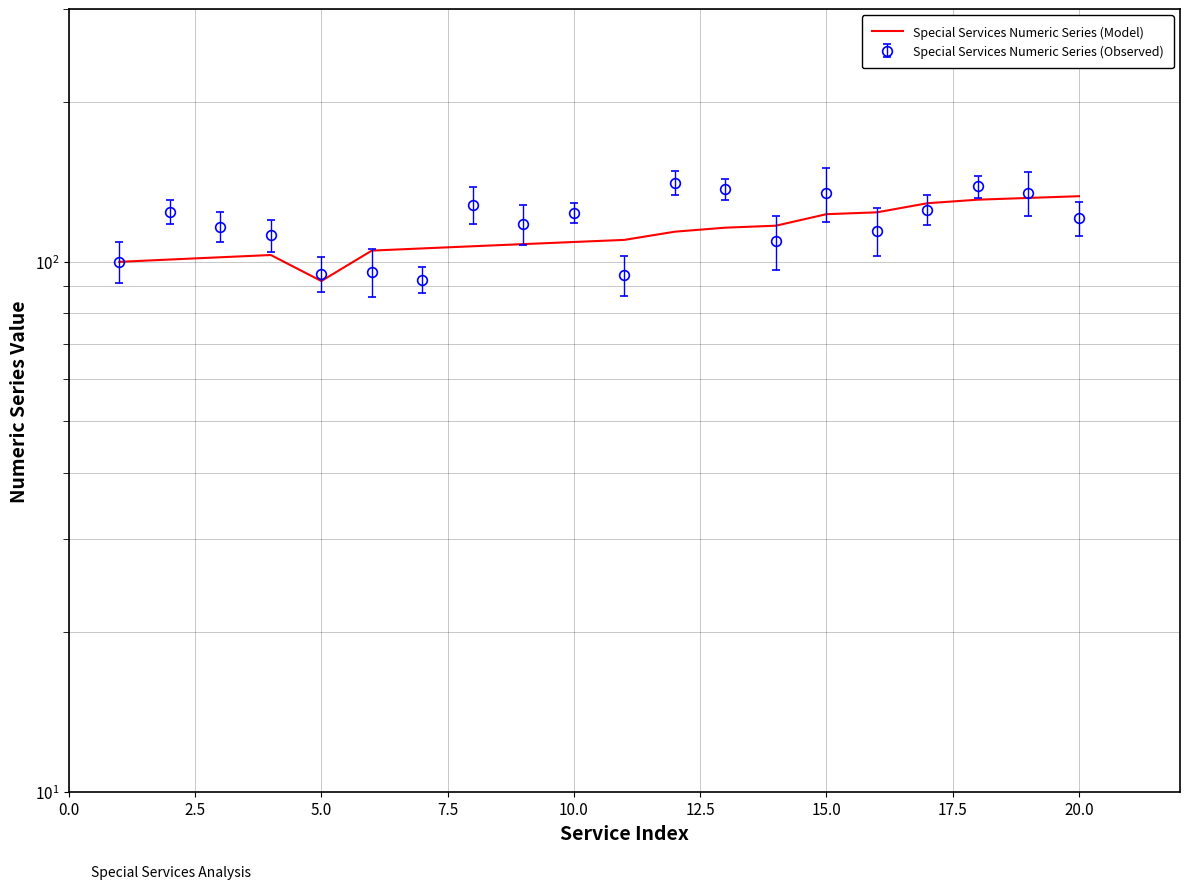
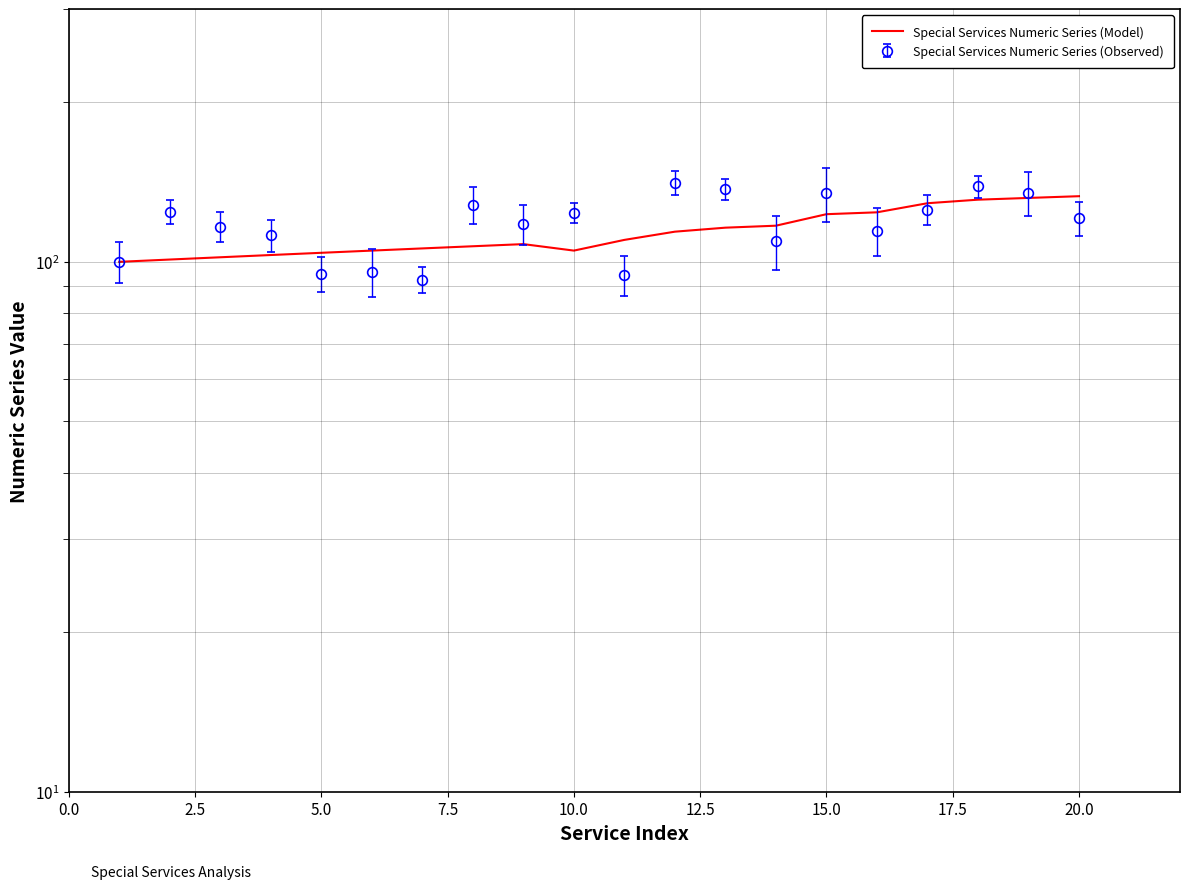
  {
    "Special Services Numeric Series (Model)": {
-     "5.0": 92,
-     "10.0": 109,
+     "5.0": 104,
+     "10.0": 105,
      "15.0": 123,
      "20.0": 133
    }
  }
